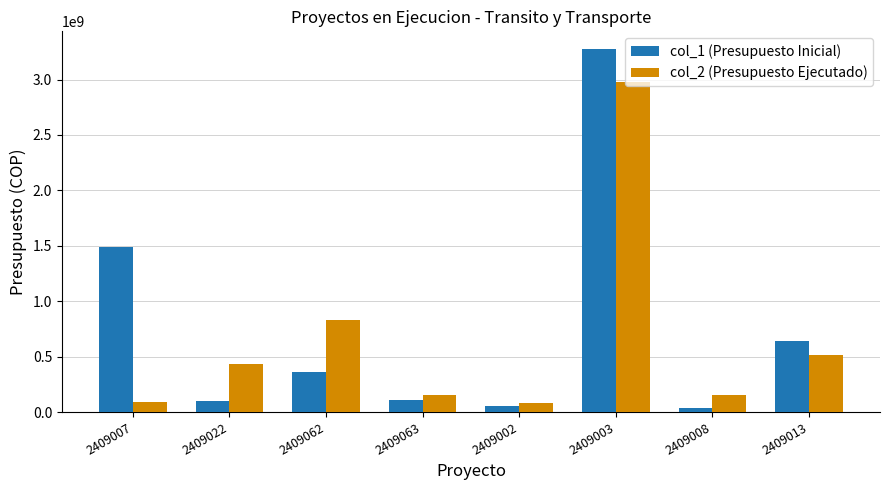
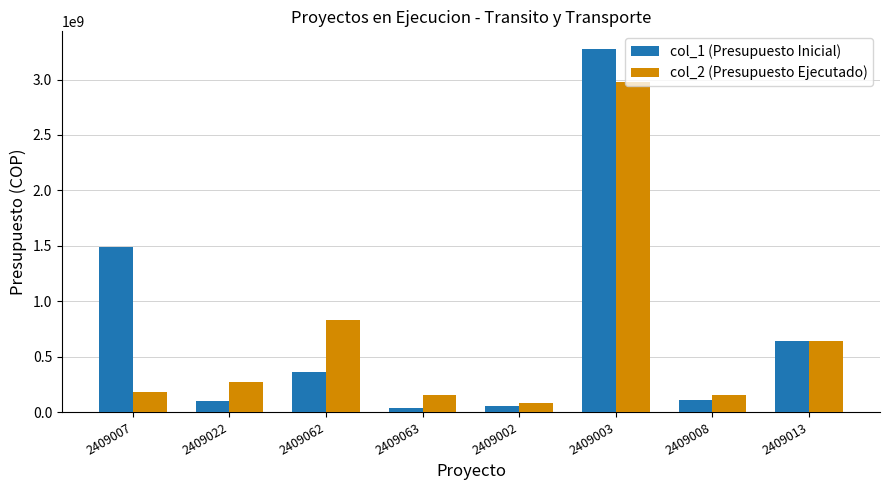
  {
    "col_1 (Presupuesto Inicial)": {
      "2409007": 1490000000,
      "2409022": 100000000,
      "2409062": 360000000,
-     "2409063": 110000000,
+     "2409063": 40000000,
      "2409002": 50000000,
      "2409003": 3270000000,
-     "2409008": 40000000,
+     "2409008": 110000000,
      "2409013": 640000000
    },
    "col_2 (Presupuesto Ejecutado)": {
-     "2409007": 90000000,
-     "2409022": 430000000,
+     "2409007": 190000000,
+     "2409022": 270000000,
      "2409062": 830000000,
      "2409063": 160000000,
      "2409002": 80000000,
      "2409008": 150000000,
-     "2409013": 510000000
+     "2409013": 640000000
    }
  }
